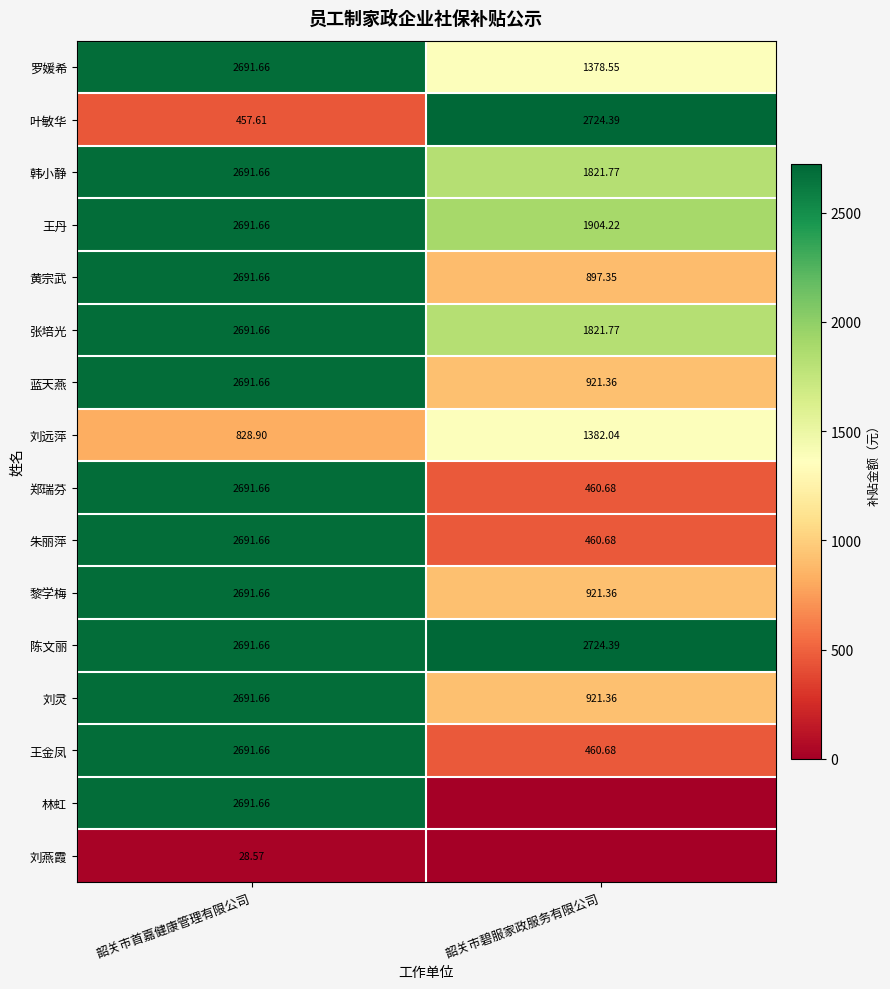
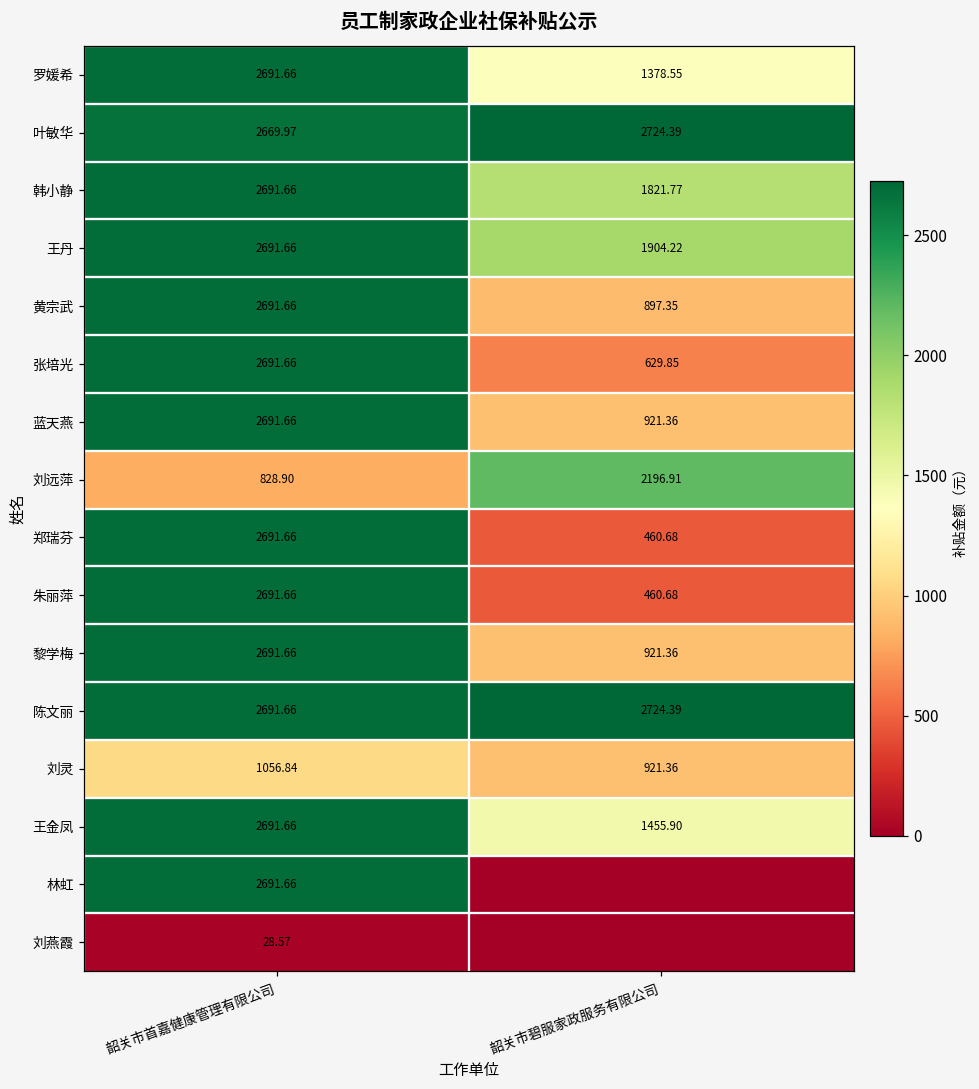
  {
    "罗媛希": {
      "韶关市首嘉健康管理有限公司": 2691.66,
      "韶关市碧服家政服务有限公司": 1378.55
    },
    "叶敏华": {
-     "韶关市首嘉健康管理有限公司": 457.61,
+     "韶关市首嘉健康管理有限公司": 2669.97,
      "韶关市碧服家政服务有限公司": 2724.39
    },
    "韩小静": {
      "韶关市首嘉健康管理有限公司": 2691.66,
      "韶关市碧服家政服务有限公司": 1821.77
    },
    "王丹": {
      "韶关市首嘉健康管理有限公司": 2691.66,
      "韶关市碧服家政服务有限公司": 1904.22
    },
    "黄宗武": {
      "韶关市首嘉健康管理有限公司": 2691.66,
      "韶关市碧服家政服务有限公司": 897.35
    },
    "张培光": {
      "韶关市首嘉健康管理有限公司": 2691.66,
-     "韶关市碧服家政服务有限公司": 1821.77
+     "韶关市碧服家政服务有限公司": 629.85
    },
    "蓝天燕": {
      "韶关市首嘉健康管理有限公司": 2691.66,
      "韶关市碧服家政服务有限公司": 921.36
    },
    "刘远萍": {
      "韶关市首嘉健康管理有限公司": 828.90,
-     "韶关市碧服家政服务有限公司": 1382.04
+     "韶关市碧服家政服务有限公司": 2196.91
    },
    "郑瑞芬": {
      "韶关市首嘉健康管理有限公司": 2691.66,
      "韶关市碧服家政服务有限公司": 460.68
    },
    "朱丽萍": {
      "韶关市首嘉健康管理有限公司": 2691.66,
      "韶关市碧服家政服务有限公司": 460.68
    },
    "黎学梅": {
      "韶关市首嘉健康管理有限公司": 2691.66,
      "韶关市碧服家政服务有限公司": 921.36
    },
    "陈文丽": {
      "韶关市首嘉健康管理有限公司": 2691.66,
      "韶关市碧服家政服务有限公司": 2724.39
    },
    "刘灵": {
-     "韶关市首嘉健康管理有限公司": 2691.66,
+     "韶关市首嘉健康管理有限公司": 1056.84,
      "韶关市碧服家政服务有限公司": 921.36
    },
    "王金凤": {
      "韶关市首嘉健康管理有限公司": 2691.66,
-     "韶关市碧服家政服务有限公司": 460.68
+     "韶关市碧服家政服务有限公司": 1455.90
    },
    "林虹": {
      "韶关市首嘉健康管理有限公司": 2691.66
    },
    "刘燕霞": {
      "韶关市首嘉健康管理有限公司": 28.57
    }
  }
